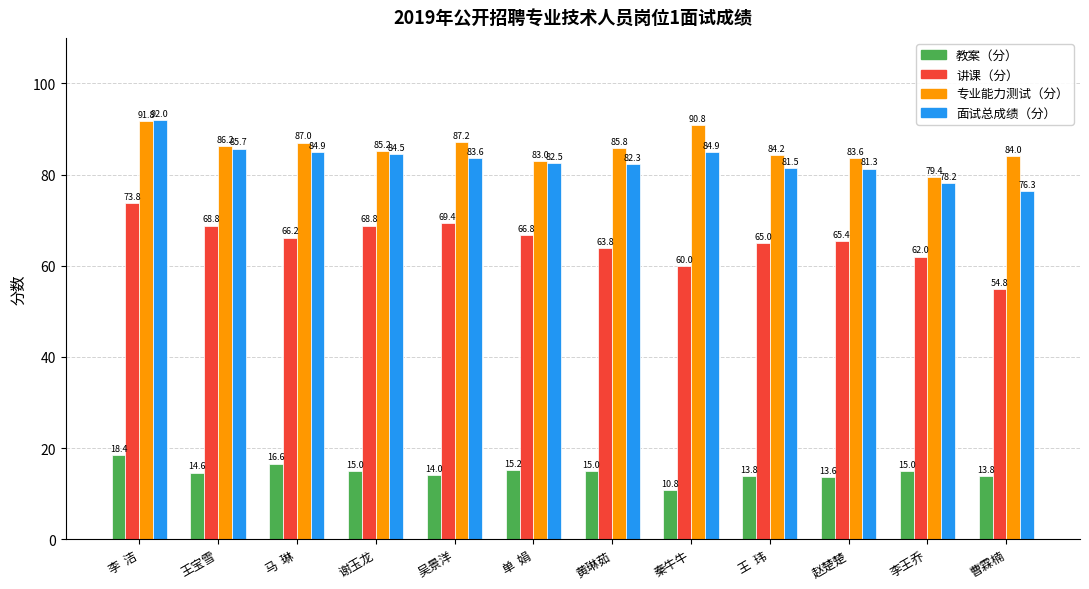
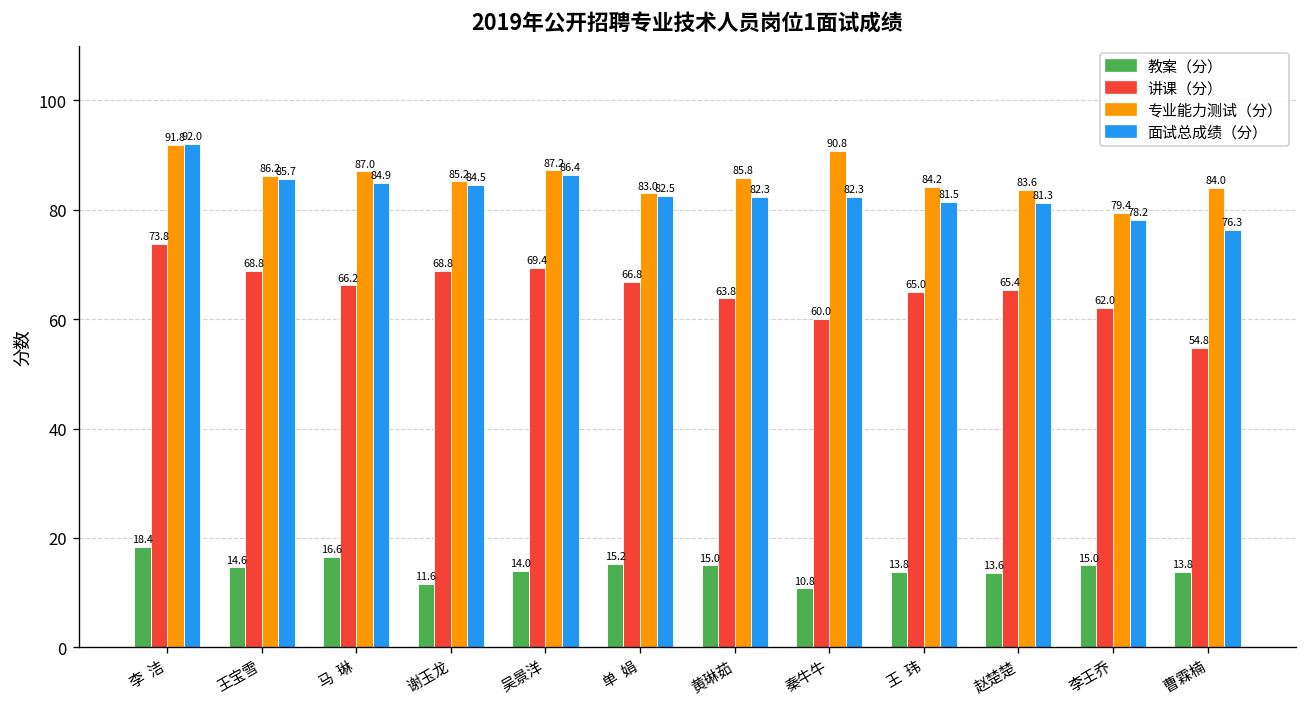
  {
    "教案（分）": {
      "李 洁": 18.4,
      "王宝雪": 14.6,
      "马 琳": 16.6,
-     "谢玉龙": 15.0,
+     "谢玉龙": 11.6,
      "吴景洋": 14.0,
      "单 娟": 15.2,
      "黄琳茹": 15.0,
      "秦牛牛": 10.8,
      "王 玮": 13.8,
      "赵楚楚": 13.6,
      "李王乔": 15.0,
      "曹霖楠": 13.8
    },
    "讲课（分）": {
      "李 洁": 73.8,
      "王宝雪": 68.8,
      "马 琳": 66.2,
      "谢玉龙": 68.8,
      "吴景洋": 69.4,
      "单 娟": 66.8,
      "黄琳茹": 63.8,
      "秦牛牛": 60.0,
      "王 玮": 65.0,
      "赵楚楚": 65.4,
      "李王乔": 62.0,
      "曹霖楠": 54.8
    },
    "专业能力测试（分）": {
      "马 琳": 87.0,
      "谢玉龙": 85.2,
      "吴景洋": 87.2,
      "黄琳茹": 85.8,
      "秦牛牛": 90.8,
      "王 玮": 84.2,
      "赵楚楚": 83.6,
      "李王乔": 79.4,
      "曹霖楠": 84.0
    },
    "面试总成绩（分）": {
      "马 琳": 84.9,
      "谢玉龙": 84.5,
-     "吴景洋": 83.6,
+     "吴景洋": 86.4,
      "黄琳茹": 82.3,
-     "秦牛牛": 84.9,
+     "秦牛牛": 82.3,
      "王 玮": 81.5,
      "赵楚楚": 81.3,
      "李王乔": 78.2,
      "曹霖楠": 76.3
    }
  }
